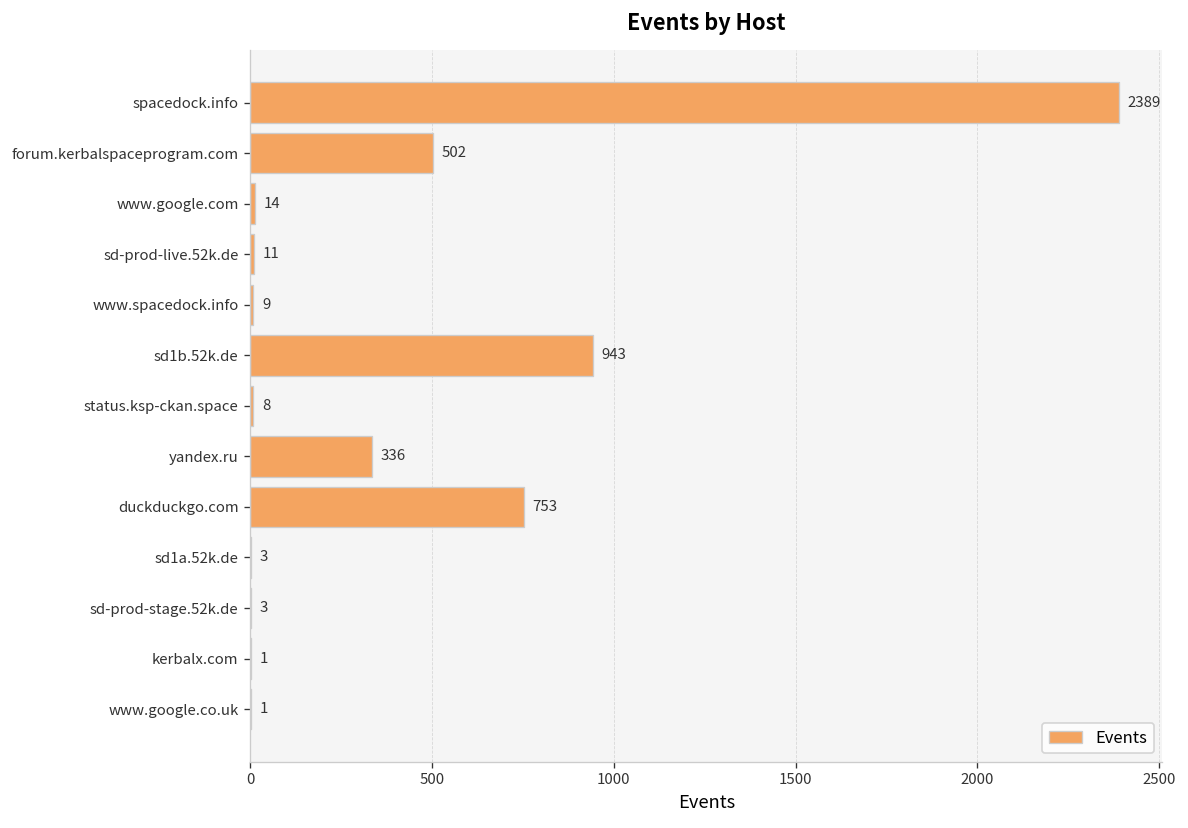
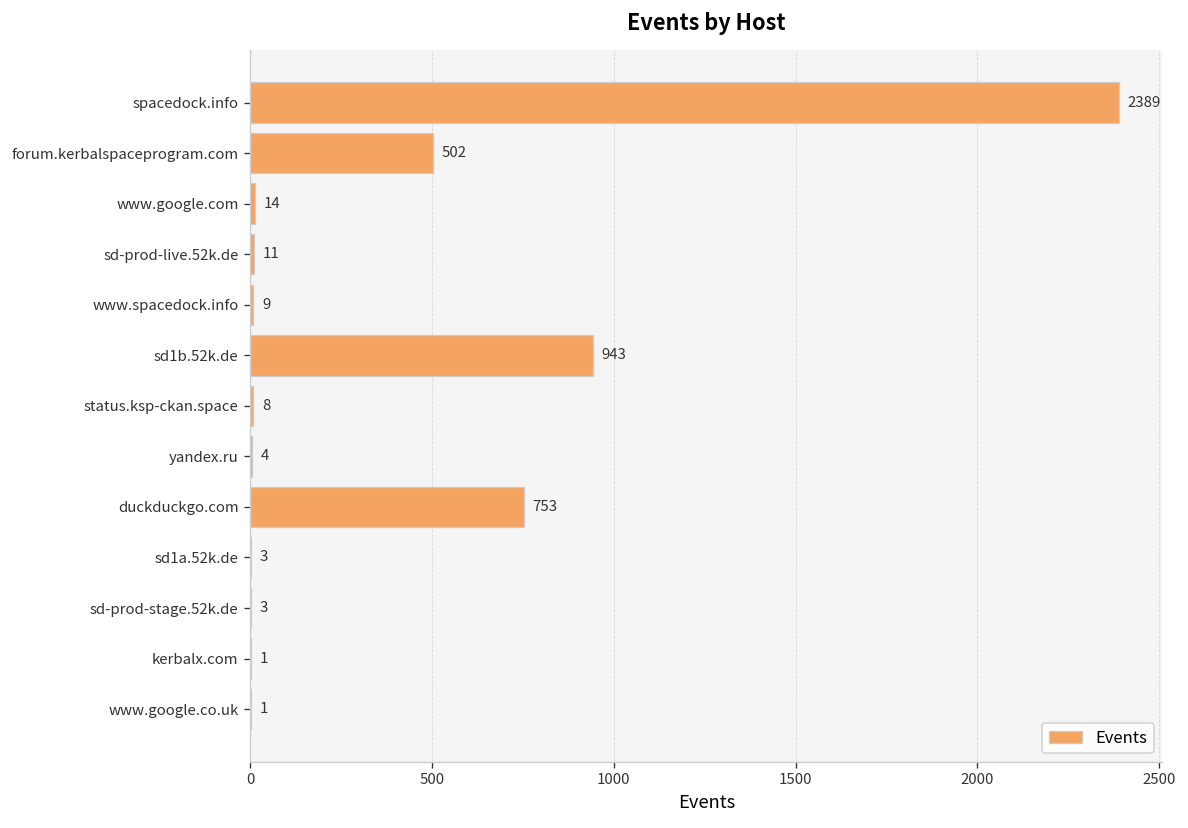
  {
    "spacedock.info": 2389,
    "forum.kerbalspaceprogram.com": 502,
    "www.google.com": 14,
    "sd-prod-live.52k.de": 11,
    "www.spacedock.info": 9,
    "sd1b.52k.de": 943,
    "status.ksp-ckan.space": 8,
-   "yandex.ru": 336,
+   "yandex.ru": 4,
    "duckduckgo.com": 753,
    "sd1a.52k.de": 3,
    "sd-prod-stage.52k.de": 3,
    "kerbalx.com": 1,
    "www.google.co.uk": 1
  }
